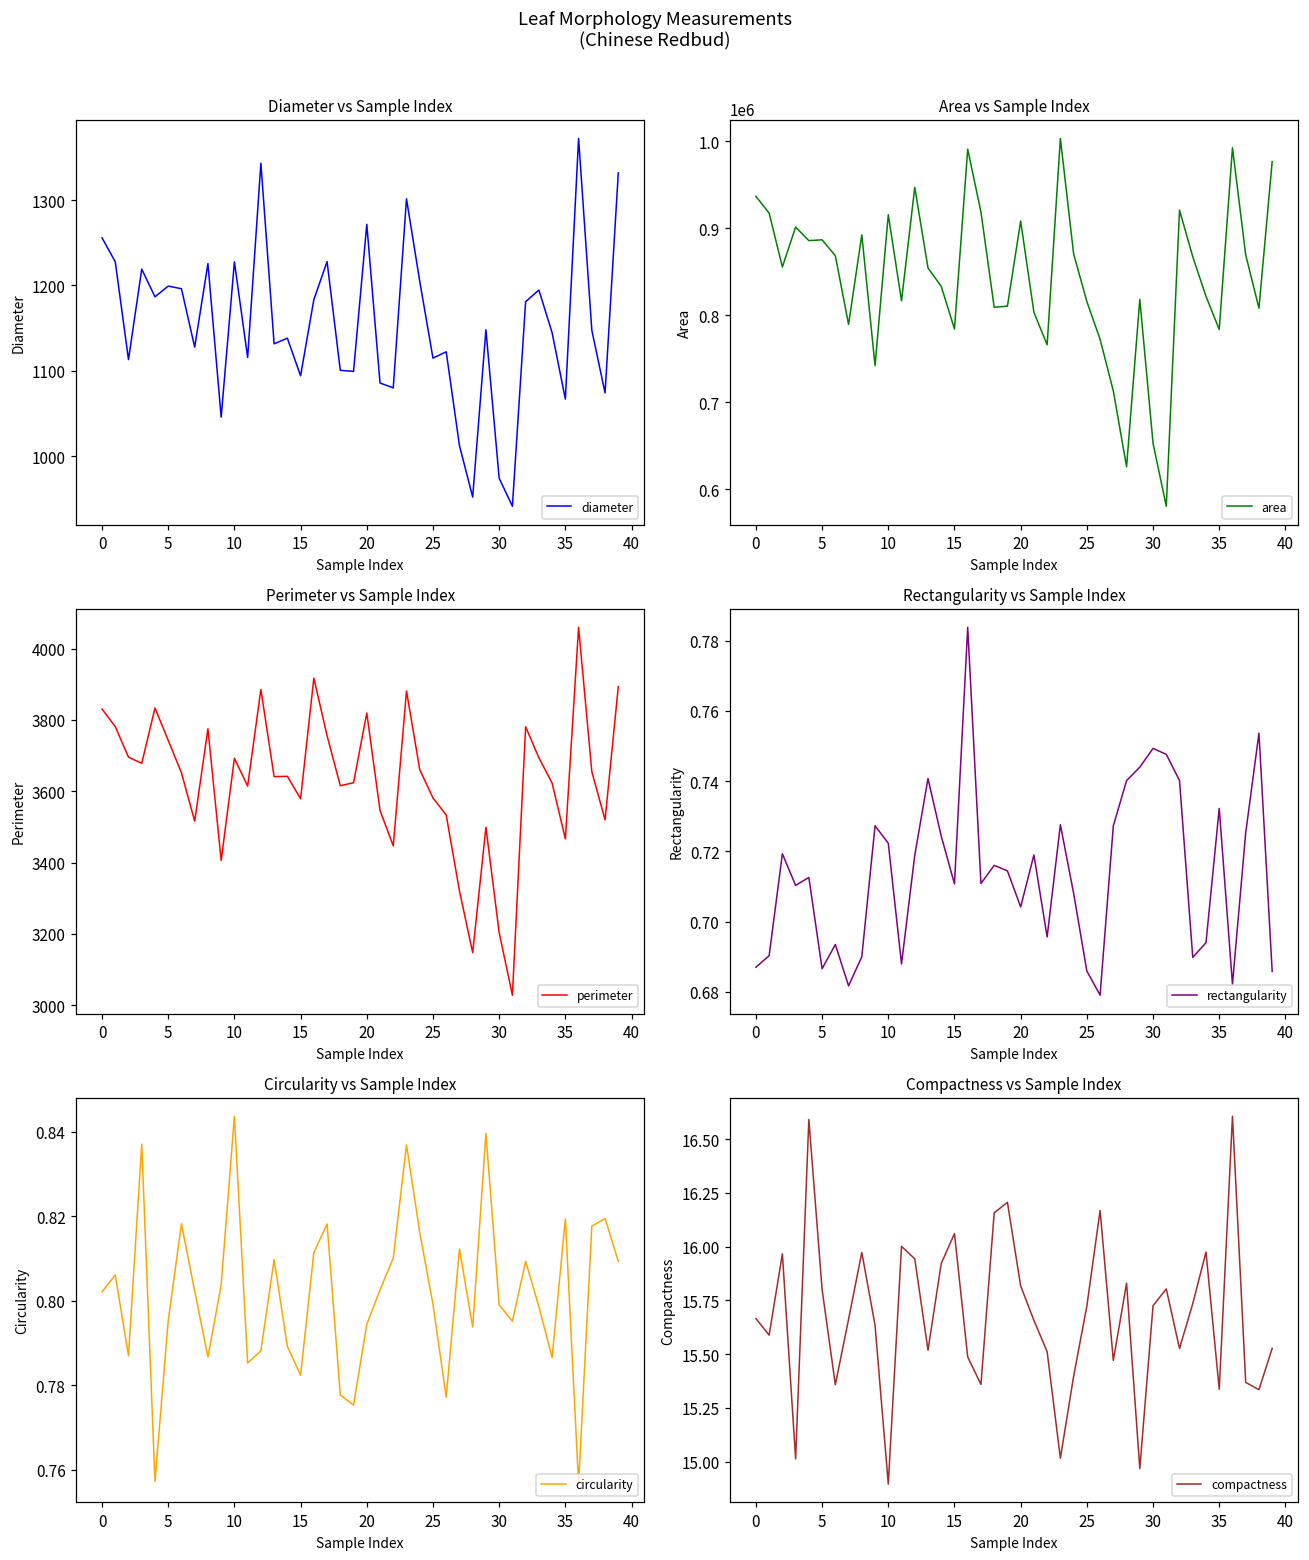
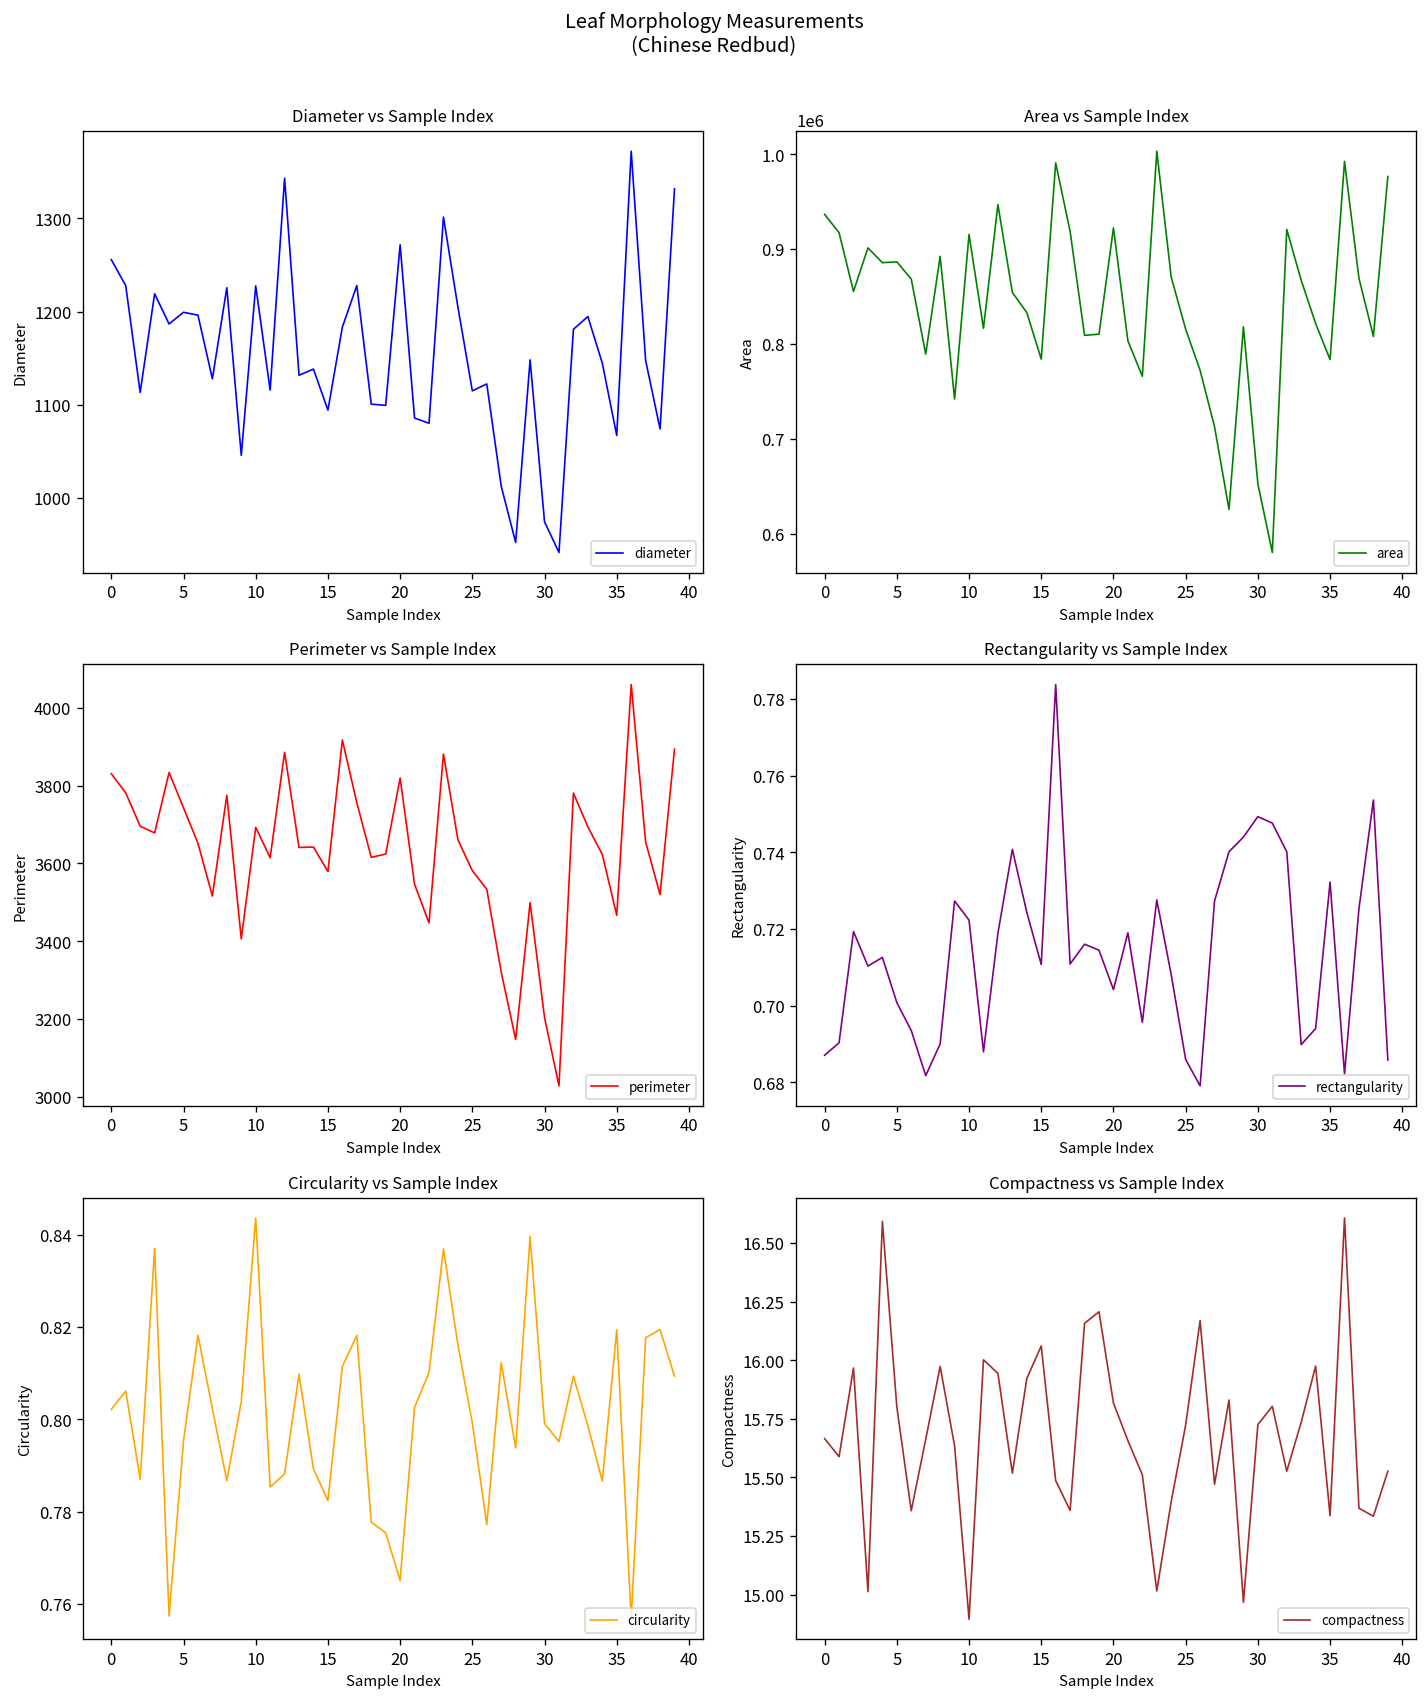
  {
    "Diameter vs Sample Index": {
      "0": 1260,
      "5": 1200,
      "10": 1230,
      "15": 1090,
      "20": 1270,
      "25": 1110,
      "30": 970,
      "35": 1070
    },
    "Area vs Sample Index": {
      "0": 940000,
      "5": 890000,
      "10": 920000,
      "15": 780000,
-     "20": 910000,
+     "20": 920000,
      "25": 820000,
      "30": 650000,
      "35": 780000
    },
    "Perimeter vs Sample Index": {
      "0": 3830,
      "5": 3740,
      "10": 3690,
      "15": 3580,
      "20": 3820,
      "25": 3580,
      "30": 3200,
      "35": 3470
    },
    "Rectangularity vs Sample Index": {
      "0": 0.687,
-     "5": 0.687,
+     "5": 0.701,
      "10": 0.722,
      "15": 0.711,
      "20": 0.704,
      "25": 0.686,
      "30": 0.749,
      "35": 0.732
    },
    "Circularity vs Sample Index": {
      "0": 0.802,
      "5": 0.795,
      "10": 0.844,
      "15": 0.782,
-     "20": 0.794,
+     "20": 0.765,
      "25": 0.799,
      "30": 0.799,
      "35": 0.819
    },
    "Compactness vs Sample Index": {
      "0": 15.67,
      "5": 15.80,
      "10": 14.89,
      "15": 16.06,
      "20": 15.82,
      "25": 15.72,
      "30": 15.73,
      "35": 15.34
    }
  }
